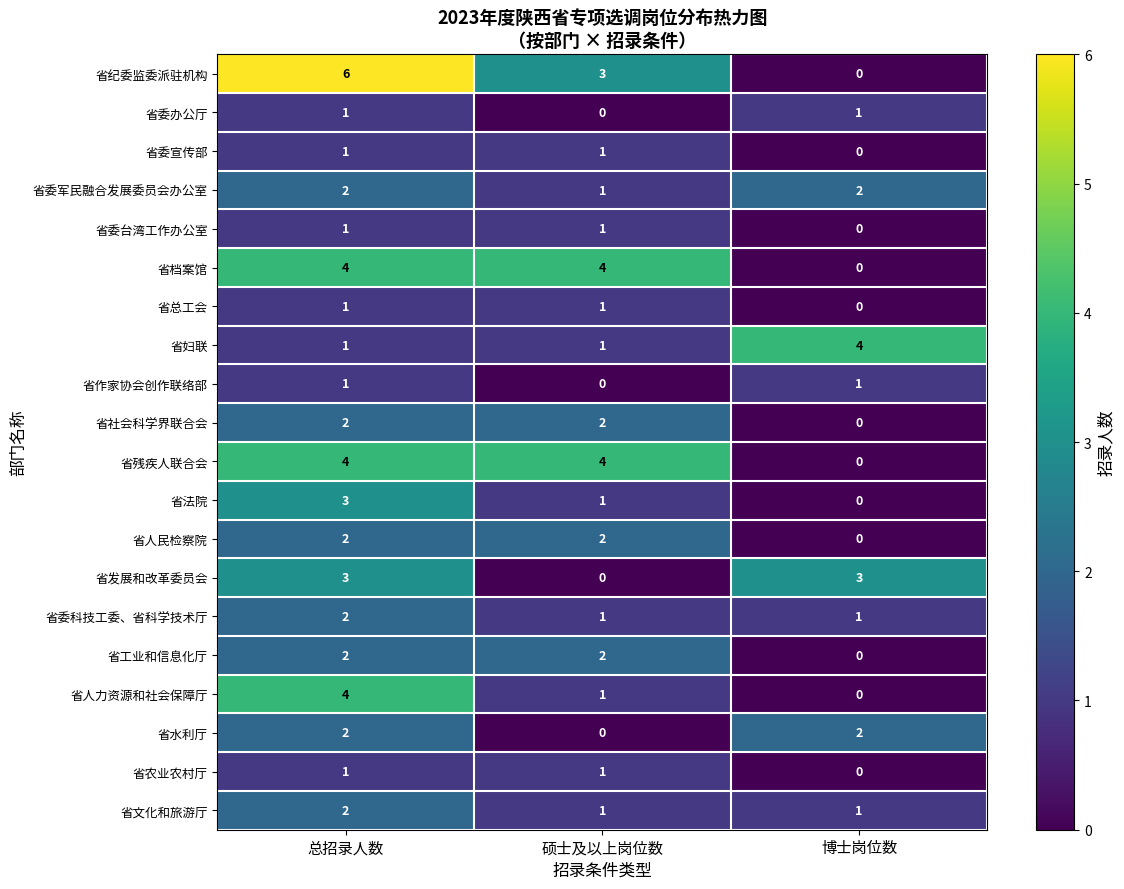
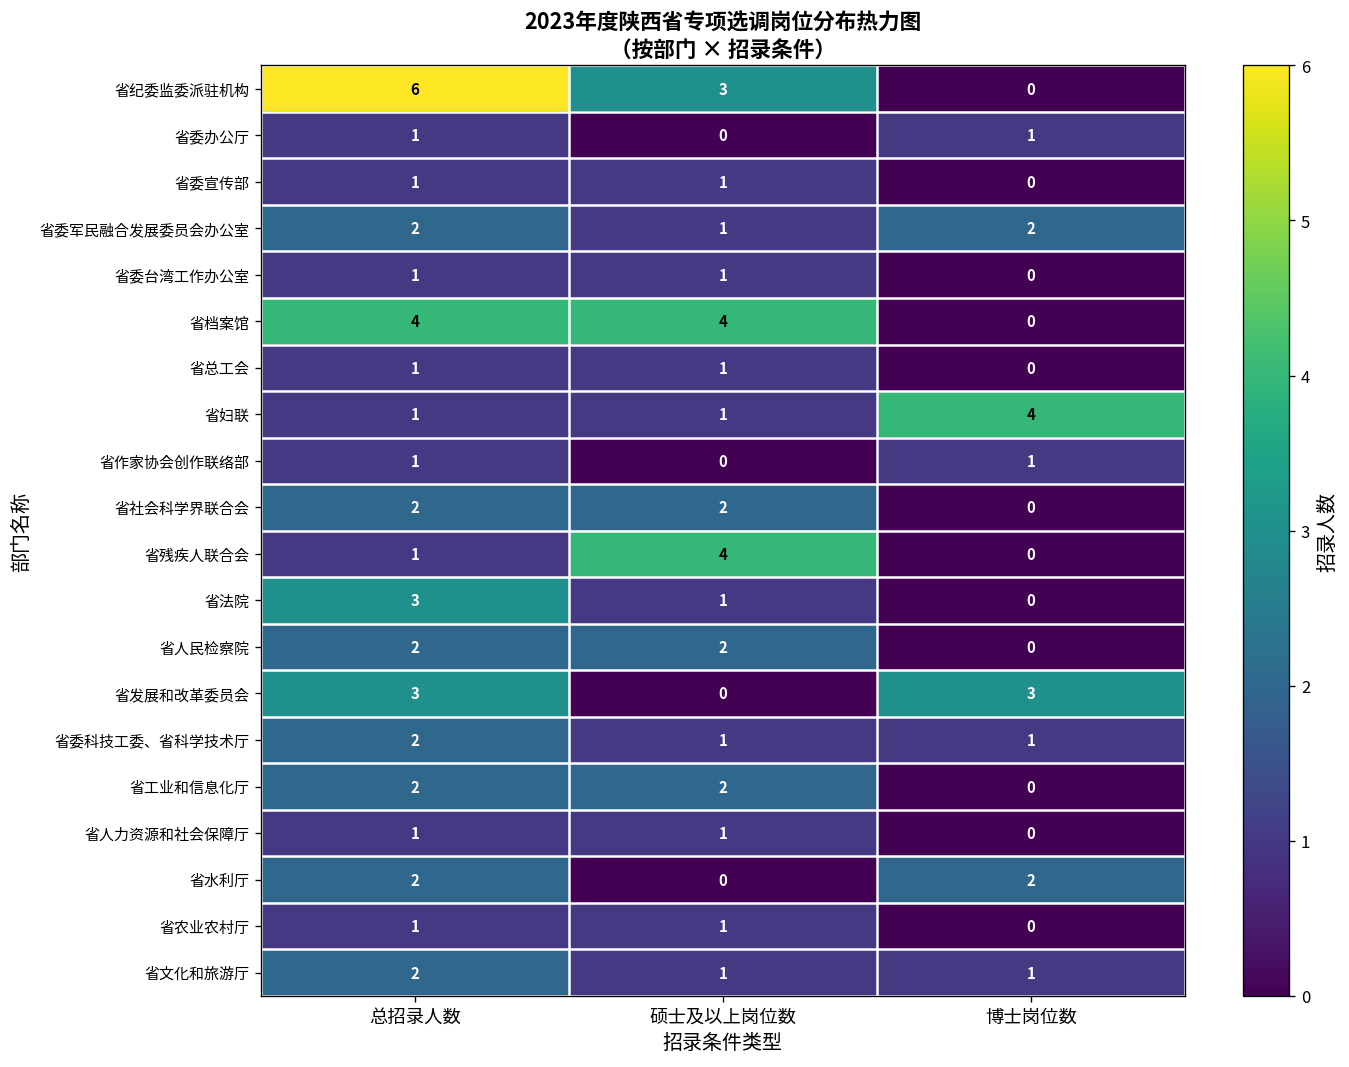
  {
    "省纪委监委派驻机构": {
      "总招录人数": 6,
      "硕士及以上岗位数": 3,
      "博士岗位数": 0
    },
    "省委办公厅": {
      "总招录人数": 1,
      "硕士及以上岗位数": 0,
      "博士岗位数": 1
    },
    "省委宣传部": {
      "总招录人数": 1,
      "硕士及以上岗位数": 1,
      "博士岗位数": 0
    },
    "省委军民融合发展委员会办公室": {
      "总招录人数": 2,
      "硕士及以上岗位数": 1,
      "博士岗位数": 2
    },
    "省委台湾工作办公室": {
      "总招录人数": 1,
      "硕士及以上岗位数": 1,
      "博士岗位数": 0
    },
    "省档案馆": {
      "总招录人数": 4,
      "硕士及以上岗位数": 4,
      "博士岗位数": 0
    },
    "省总工会": {
      "总招录人数": 1,
      "硕士及以上岗位数": 1,
      "博士岗位数": 0
    },
    "省妇联": {
      "总招录人数": 1,
      "硕士及以上岗位数": 1,
      "博士岗位数": 4
    },
    "省作家协会创作联络部": {
      "总招录人数": 1,
      "硕士及以上岗位数": 0,
      "博士岗位数": 1
    },
    "省社会科学界联合会": {
      "总招录人数": 2,
      "硕士及以上岗位数": 2,
      "博士岗位数": 0
    },
    "省残疾人联合会": {
-     "总招录人数": 4,
+     "总招录人数": 1,
      "硕士及以上岗位数": 4,
      "博士岗位数": 0
    },
    "省法院": {
      "总招录人数": 3,
      "硕士及以上岗位数": 1,
      "博士岗位数": 0
    },
    "省人民检察院": {
      "总招录人数": 2,
      "硕士及以上岗位数": 2,
      "博士岗位数": 0
    },
    "省发展和改革委员会": {
      "总招录人数": 3,
      "硕士及以上岗位数": 0,
      "博士岗位数": 3
    },
    "省委科技工委、省科学技术厅": {
      "总招录人数": 2,
      "硕士及以上岗位数": 1,
      "博士岗位数": 1
    },
    "省工业和信息化厅": {
      "总招录人数": 2,
      "硕士及以上岗位数": 2,
      "博士岗位数": 0
    },
    "省人力资源和社会保障厅": {
-     "总招录人数": 4,
+     "总招录人数": 1,
      "硕士及以上岗位数": 1,
      "博士岗位数": 0
    },
    "省水利厅": {
      "总招录人数": 2,
      "硕士及以上岗位数": 0,
      "博士岗位数": 2
    },
    "省农业农村厅": {
      "总招录人数": 1,
      "硕士及以上岗位数": 1,
      "博士岗位数": 0
    },
    "省文化和旅游厅": {
      "总招录人数": 2,
      "硕士及以上岗位数": 1,
      "博士岗位数": 1
    }
  }
